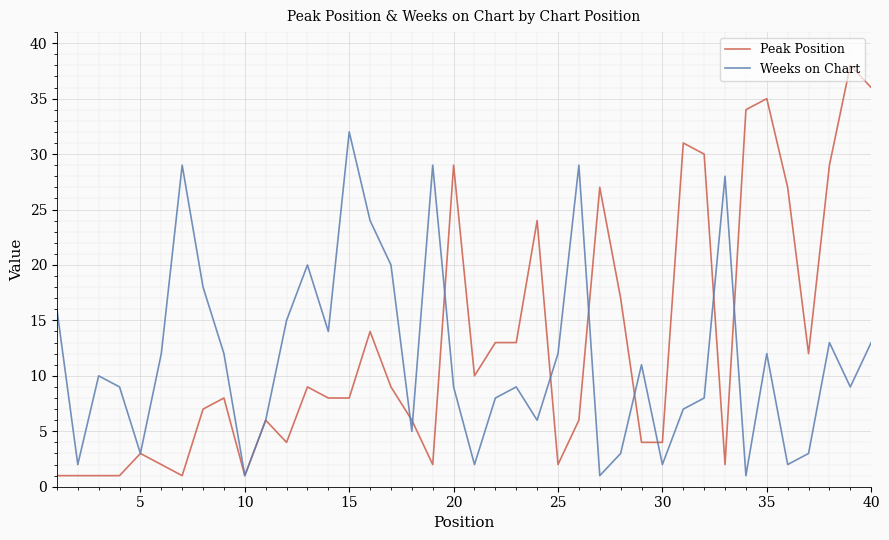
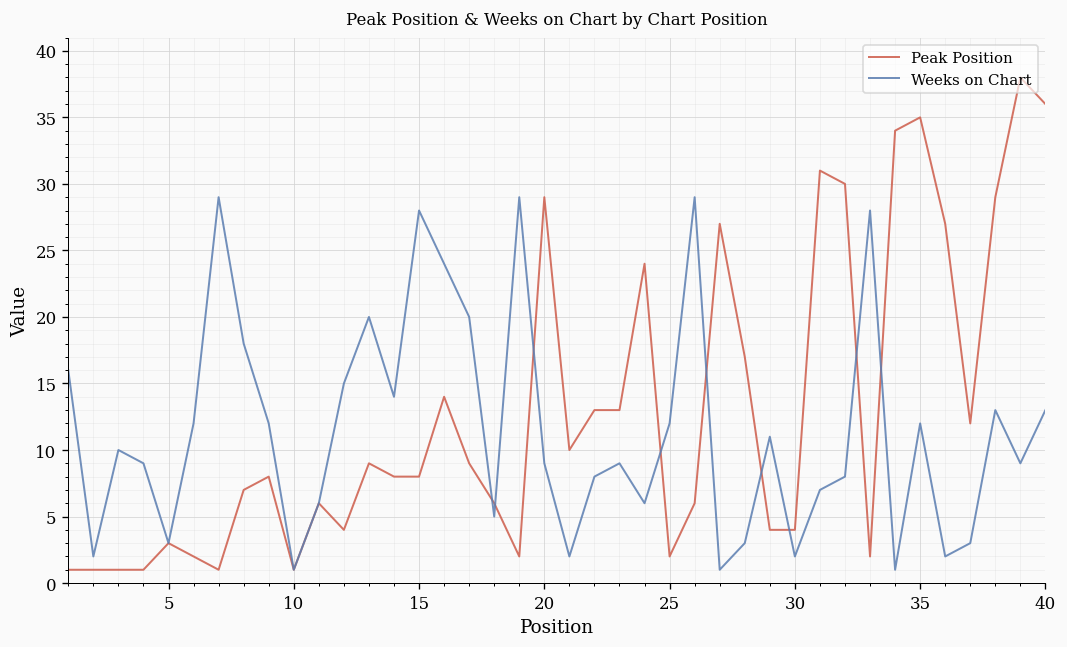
  {
    "Peak Position": {
      "15": 8,
      "20": 29,
      "25": 2,
      "30": 4,
      "35": 35,
      "40": 36
    },
    "Weeks on Chart": {
-     "15": 32,
+     "15": 28,
      "20": 9,
      "25": 12,
      "30": 2,
      "35": 12,
      "40": 13
    }
  }
